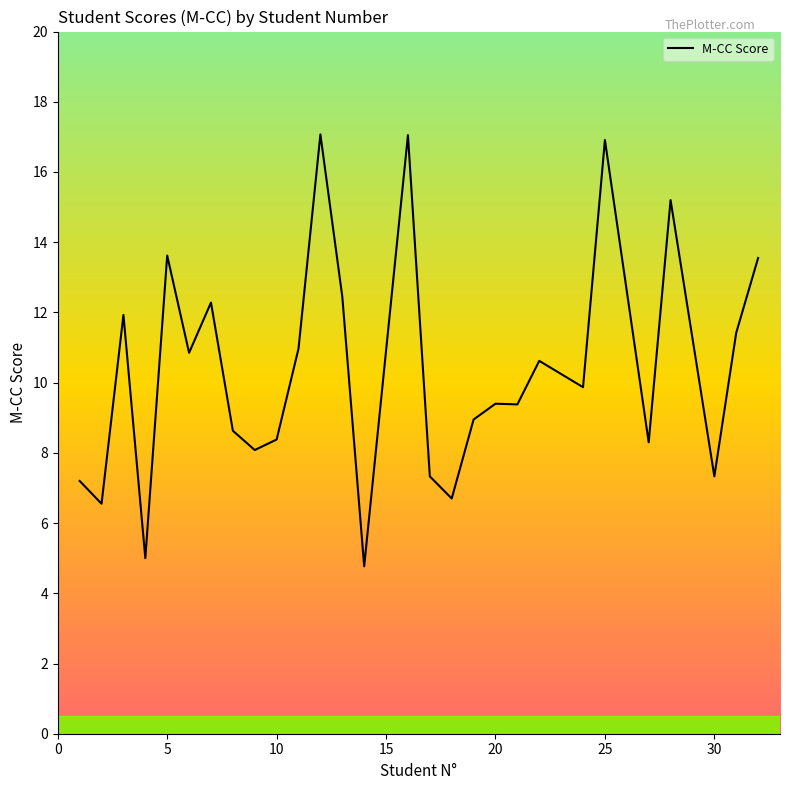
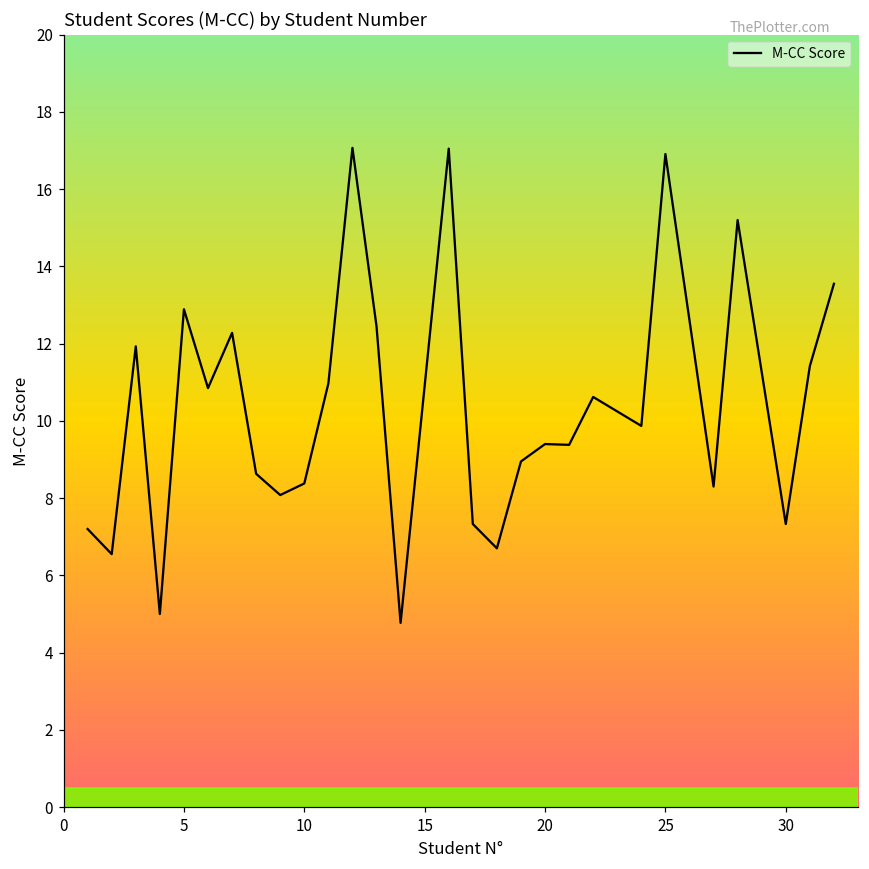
  {
-   "5": 13.6,
+   "5": 12.9,
    "10": 8.4,
    "20": 9.4,
    "25": 16.9,
    "30": 7.3
  }
